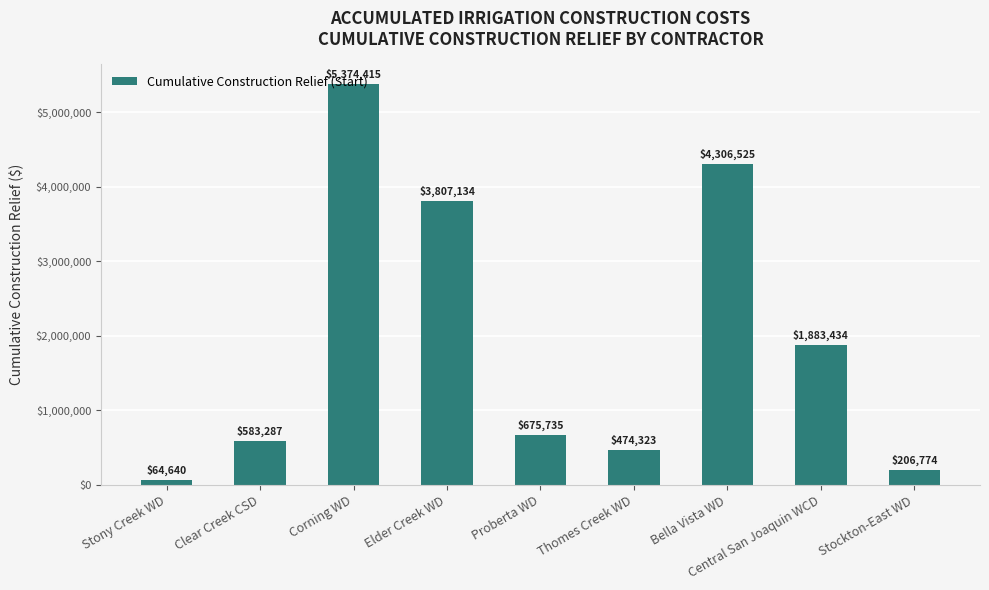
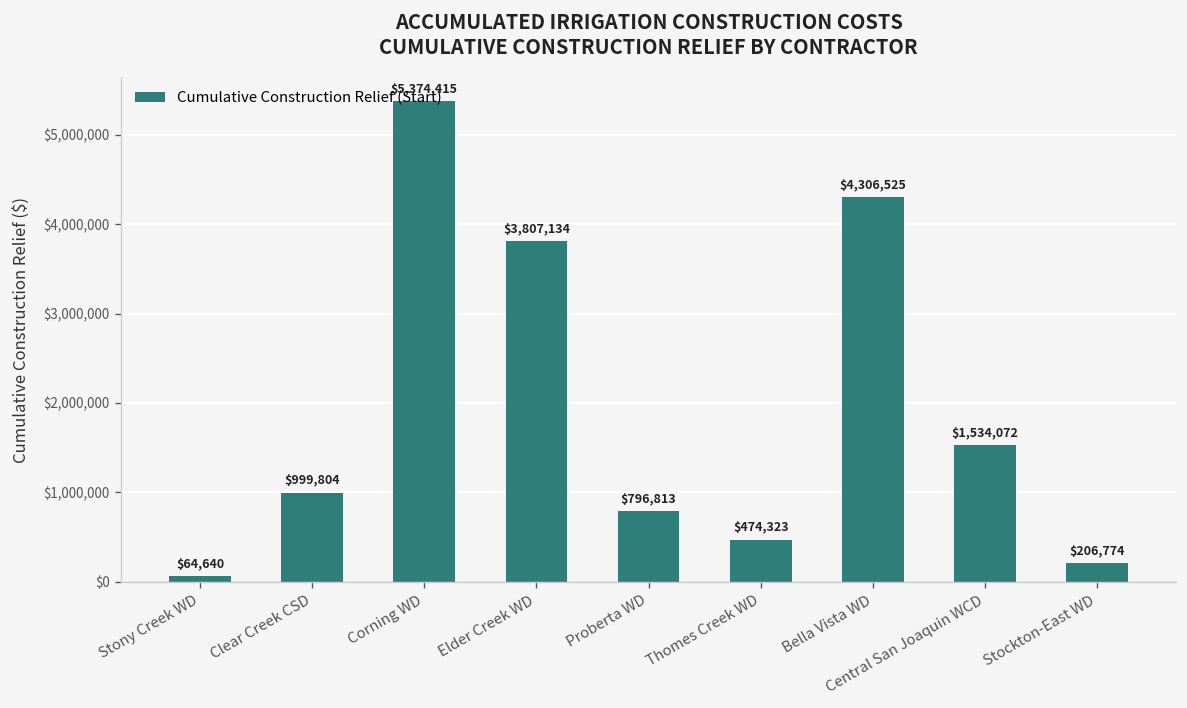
  {
    "Stony Creek WD": "$64,640",
-   "Clear Creek CSD": "$583,287",
+   "Clear Creek CSD": "$999,804",
    "Corning WD": "$5,374,415",
    "Elder Creek WD": "$3,807,134",
-   "Proberta WD": "$675,735",
+   "Proberta WD": "$796,813",
    "Thomes Creek WD": "$474,323",
    "Bella Vista WD": "$4,306,525",
-   "Central San Joaquin WCD": "$1,883,434",
+   "Central San Joaquin WCD": "$1,534,072",
    "Stockton-East WD": "$206,774"
  }
